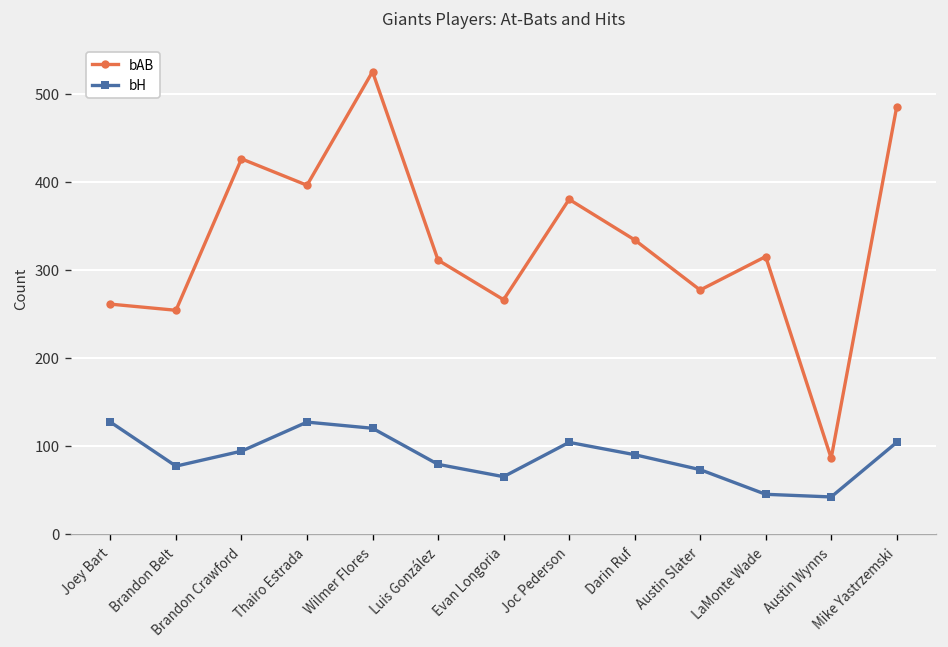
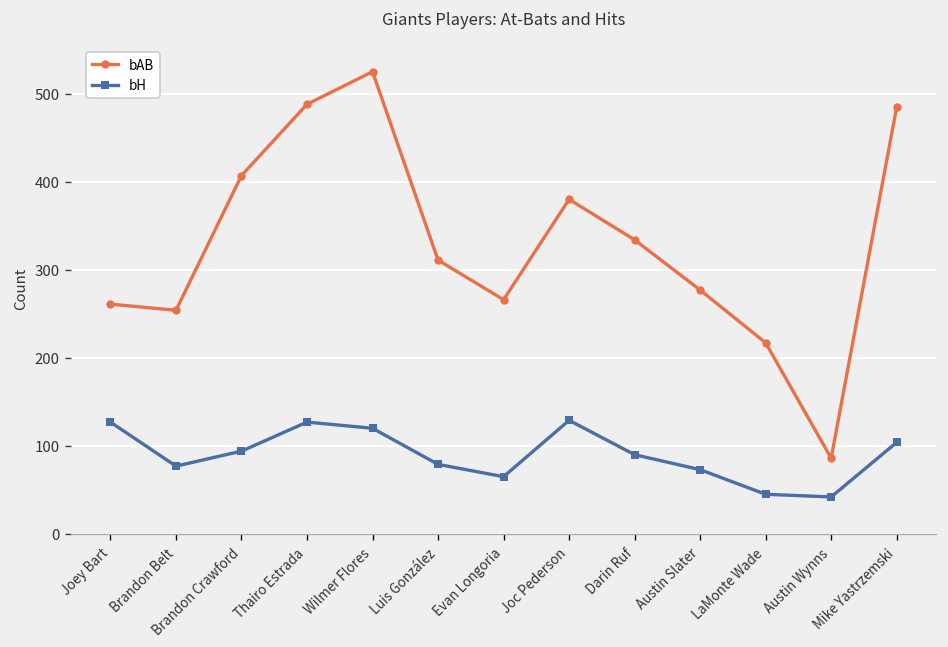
  {
    "bAB": {
      "Joey Bart": 260,
      "Brandon Belt": 250,
-     "Brandon Crawford": 430,
-     "Thairo Estrada": 400,
+     "Brandon Crawford": 410,
+     "Thairo Estrada": 490,
      "Wilmer Flores": 530,
      "Luis González": 310,
      "Evan Longoria": 270,
      "Joc Pederson": 380,
      "Darin Ruf": 330,
      "Austin Slater": 280,
-     "LaMonte Wade": 320,
+     "LaMonte Wade": 220,
      "Austin Wynns": 90,
      "Mike Yastrzemski": 490
    },
    "bH": {
      "Joey Bart": 130,
      "Brandon Belt": 80,
      "Brandon Crawford": 90,
      "Thairo Estrada": 130,
      "Wilmer Flores": 120,
      "Luis González": 80,
      "Evan Longoria": 70,
-     "Joc Pederson": 100,
+     "Joc Pederson": 130,
      "Darin Ruf": 90,
      "Austin Slater": 70,
      "LaMonte Wade": 50,
      "Austin Wynns": 40,
      "Mike Yastrzemski": 100
    }
  }
